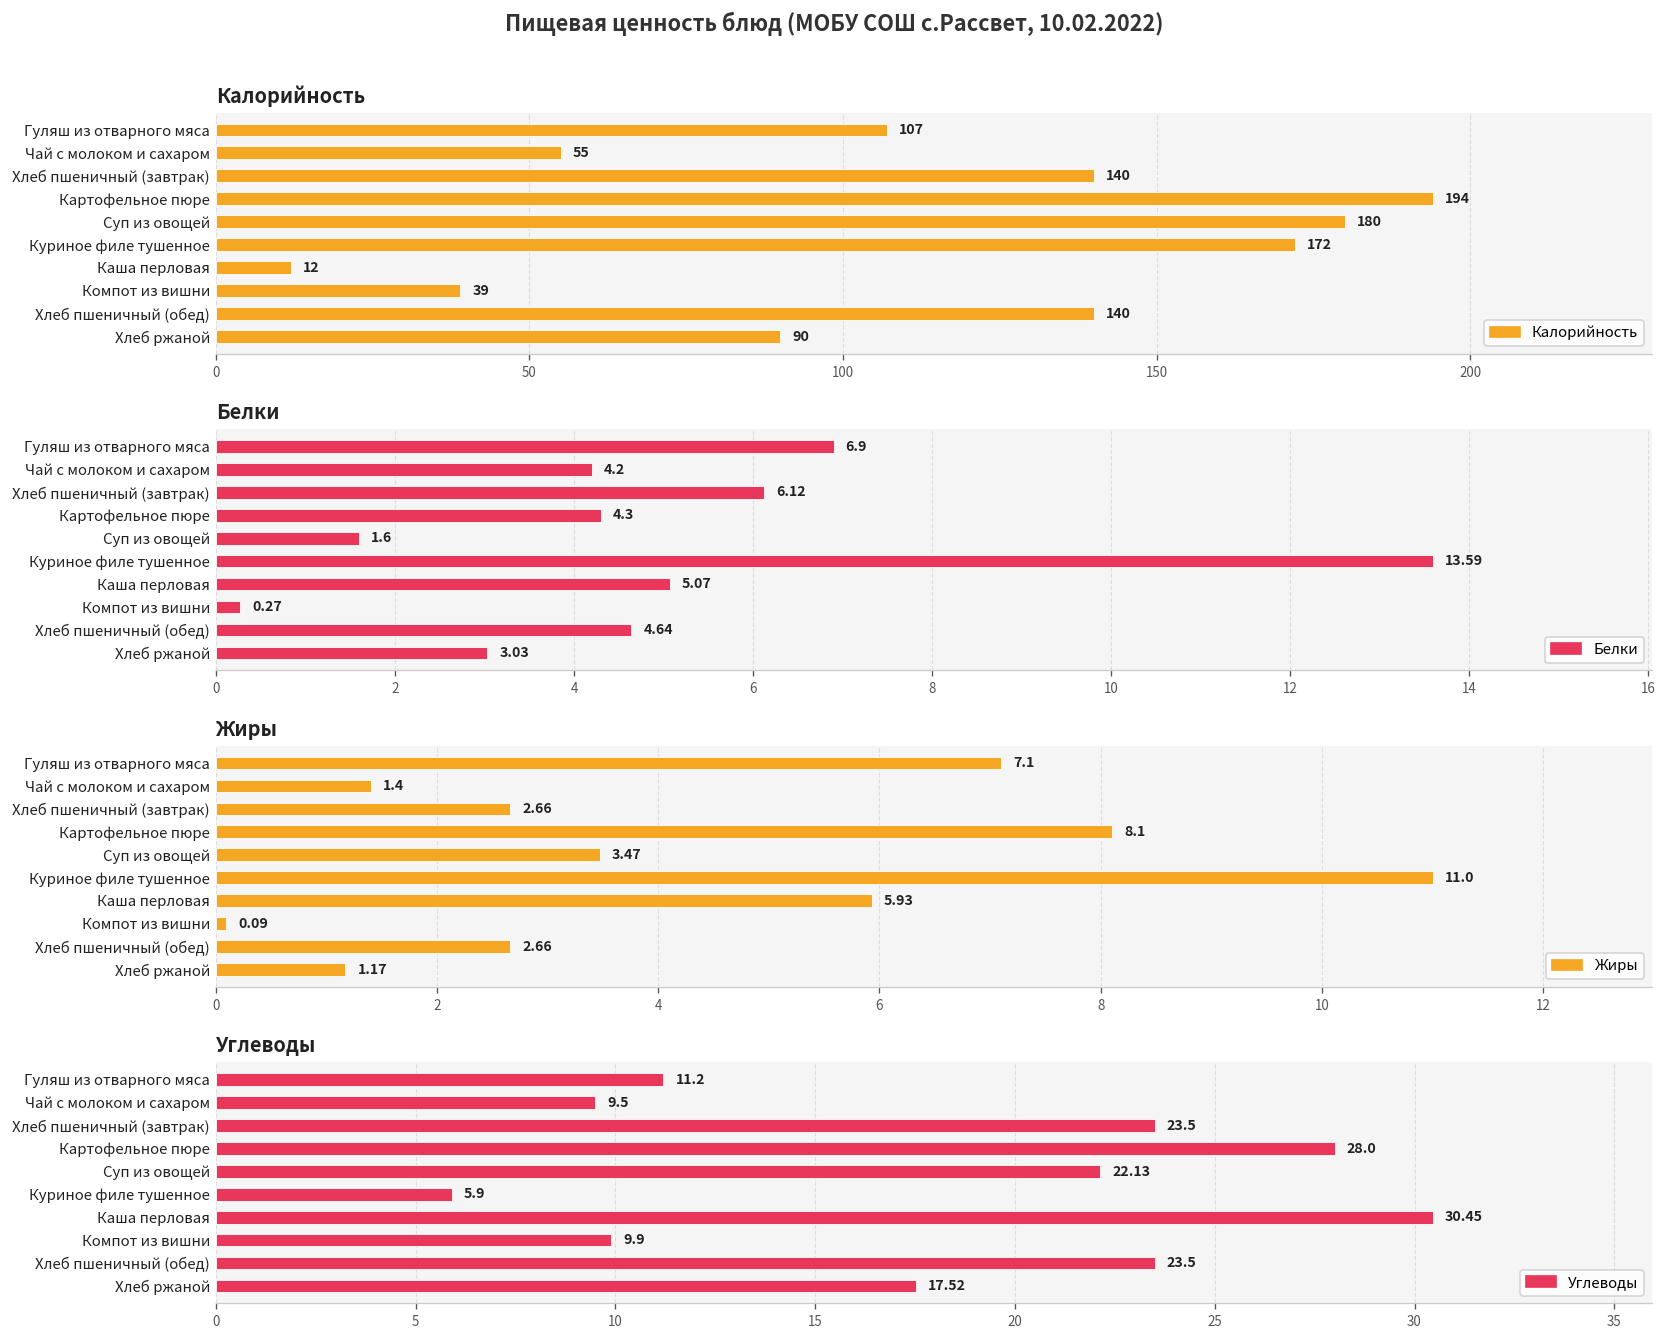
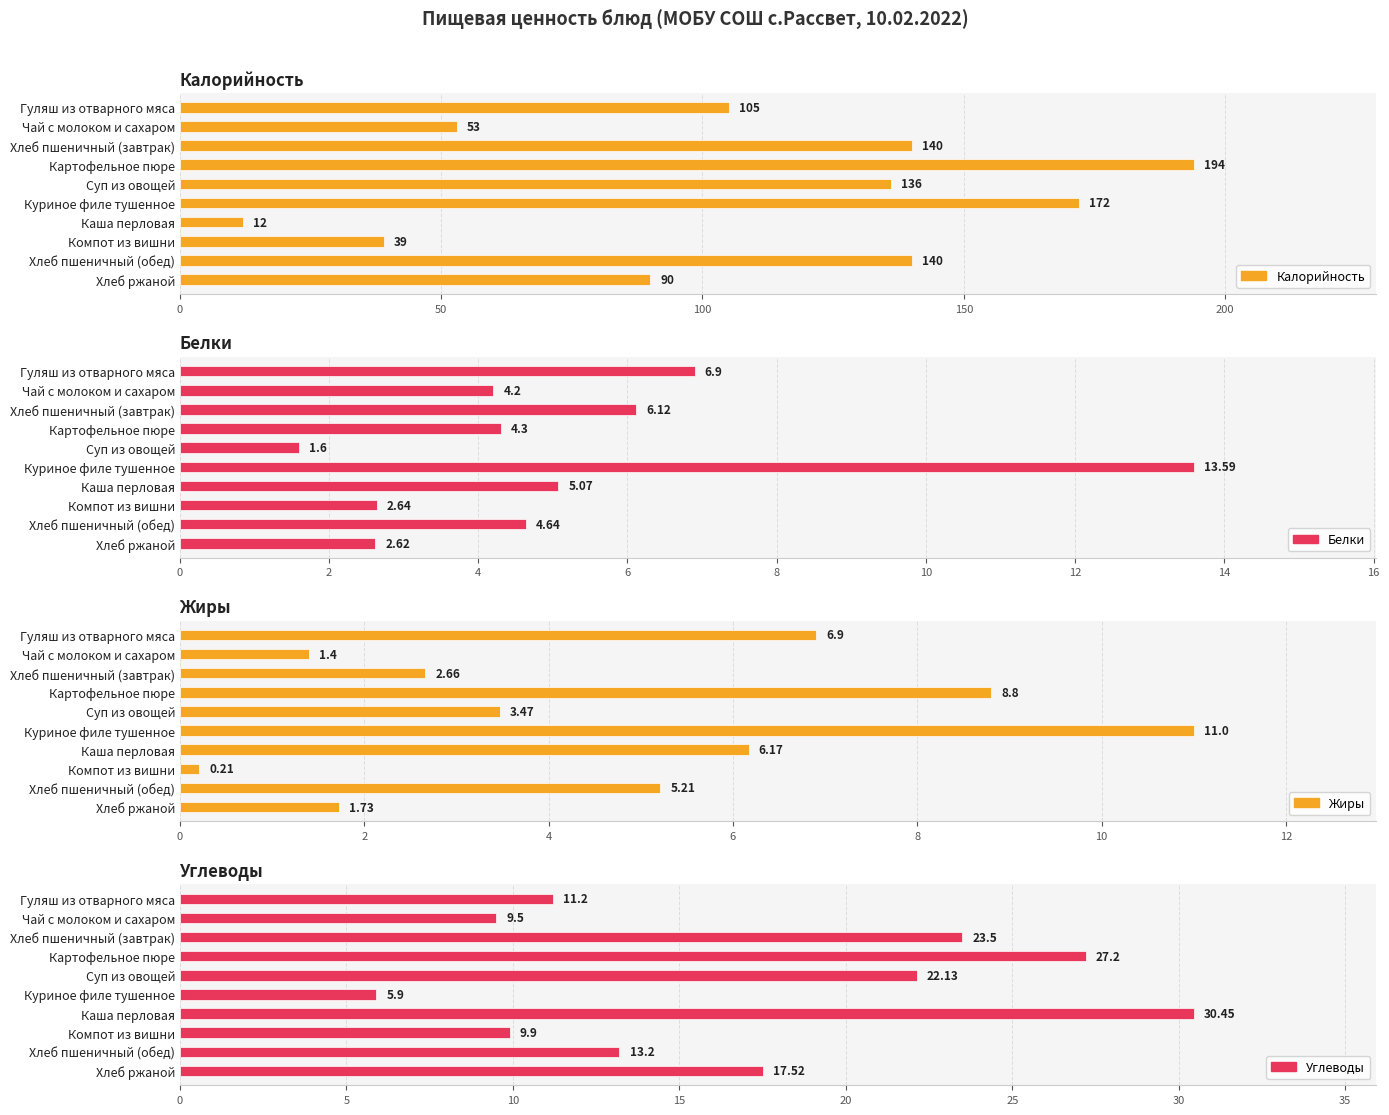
  {
    "Калорийность": {
-     "Гуляш из отварного мяса": 107,
-     "Чай с молоком и сахаром": 55,
+     "Гуляш из отварного мяса": 105,
+     "Чай с молоком и сахаром": 53,
      "Хлеб пшеничный (завтрак)": 140,
      "Картофельное пюре": 194,
-     "Суп из овощей": 180,
+     "Суп из овощей": 136,
      "Куриное филе тушенное": 172,
      "Каша перловая": 12,
      "Компот из вишни": 39,
      "Хлеб пшеничный (обед)": 140,
      "Хлеб ржаной": 90
    },
    "Белки": {
      "Гуляш из отварного мяса": 6.9,
      "Чай с молоком и сахаром": 4.2,
      "Хлеб пшеничный (завтрак)": 6.12,
      "Картофельное пюре": 4.3,
      "Суп из овощей": 1.6,
      "Куриное филе тушенное": 13.59,
      "Каша перловая": 5.07,
-     "Компот из вишни": 0.27,
+     "Компот из вишни": 2.64,
      "Хлеб пшеничный (обед)": 4.64,
-     "Хлеб ржаной": 3.03
+     "Хлеб ржаной": 2.62
    },
    "Жиры": {
-     "Гуляш из отварного мяса": 7.1,
+     "Гуляш из отварного мяса": 6.9,
      "Чай с молоком и сахаром": 1.4,
      "Хлеб пшеничный (завтрак)": 2.66,
-     "Картофельное пюре": 8.1,
+     "Картофельное пюре": 8.8,
      "Суп из овощей": 3.47,
      "Куриное филе тушенное": 11.0,
-     "Каша перловая": 5.93,
-     "Компот из вишни": 0.09,
-     "Хлеб пшеничный (обед)": 2.66,
-     "Хлеб ржаной": 1.17
+     "Каша перловая": 6.17,
+     "Компот из вишни": 0.21,
+     "Хлеб пшеничный (обед)": 5.21,
+     "Хлеб ржаной": 1.73
    },
    "Углеводы": {
      "Гуляш из отварного мяса": 11.2,
      "Чай с молоком и сахаром": 9.5,
      "Хлеб пшеничный (завтрак)": 23.5,
-     "Картофельное пюре": 28.0,
+     "Картофельное пюре": 27.2,
      "Суп из овощей": 22.13,
      "Куриное филе тушенное": 5.9,
      "Каша перловая": 30.45,
      "Компот из вишни": 9.9,
-     "Хлеб пшеничный (обед)": 23.5,
+     "Хлеб пшеничный (обед)": 13.2,
      "Хлеб ржаной": 17.52
    }
  }
